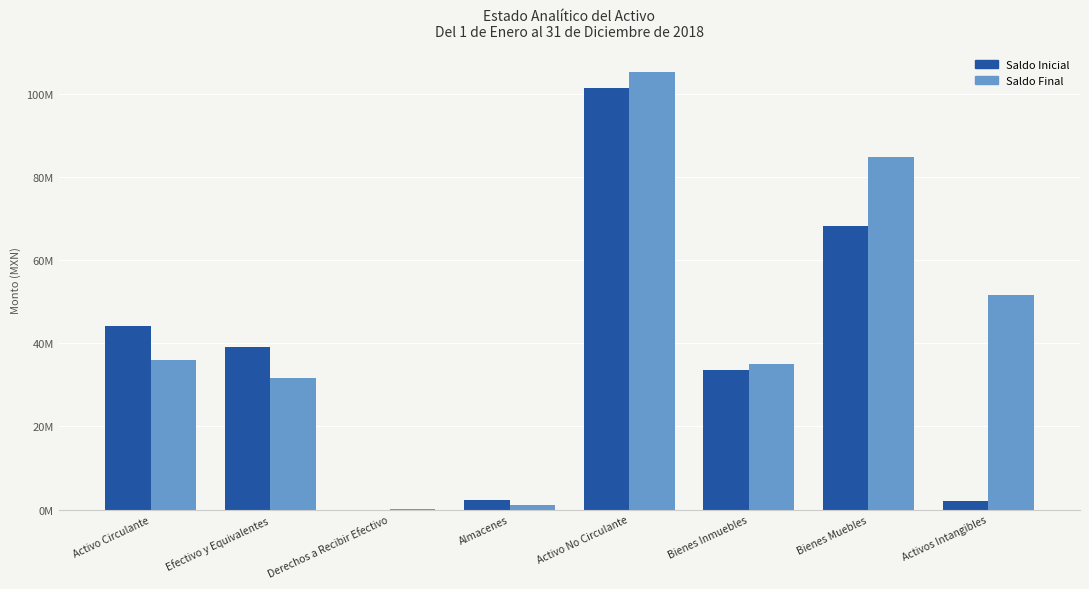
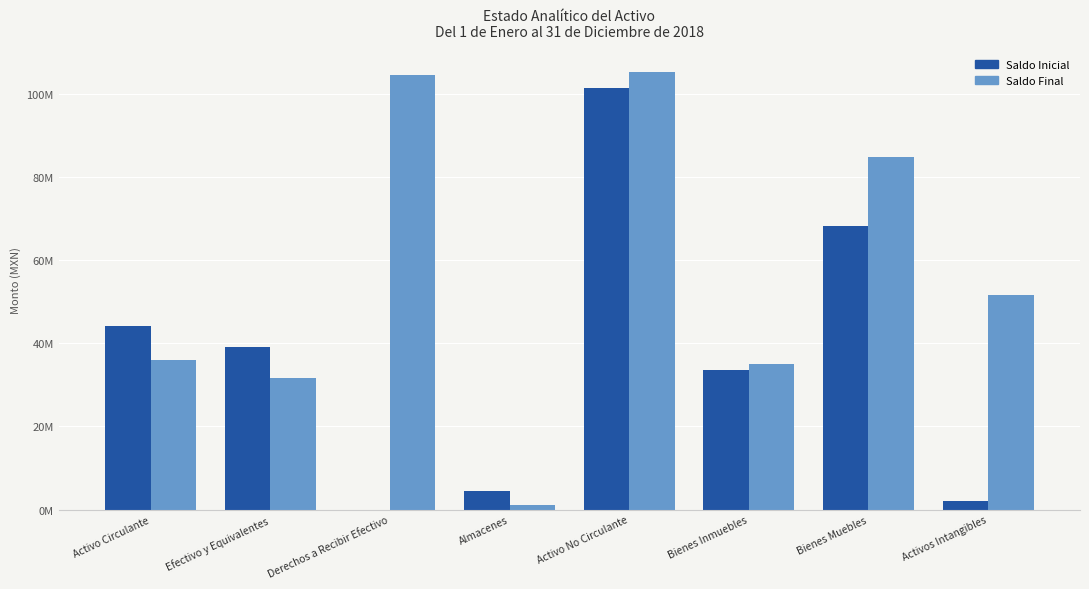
  {
    "Saldo Inicial": {
      "Activo Circulante": 44000000,
      "Efectivo y Equivalentes": 39000000,
-     "Almacenes": 2000000,
+     "Almacenes": 4000000,
      "Activo No Circulante": 101000000,
      "Bienes Inmuebles": 34000000,
      "Bienes Muebles": 68000000,
      "Activos Intangibles": 2000000
    },
    "Saldo Final": {
      "Activo Circulante": 36000000,
      "Efectivo y Equivalentes": 32000000,
-     "Derechos a Recibir Efectivo": 0,
+     "Derechos a Recibir Efectivo": 104000000,
      "Almacenes": 1000000,
      "Activo No Circulante": 105000000,
      "Bienes Inmuebles": 35000000,
      "Bienes Muebles": 85000000,
      "Activos Intangibles": 52000000
    }
  }
